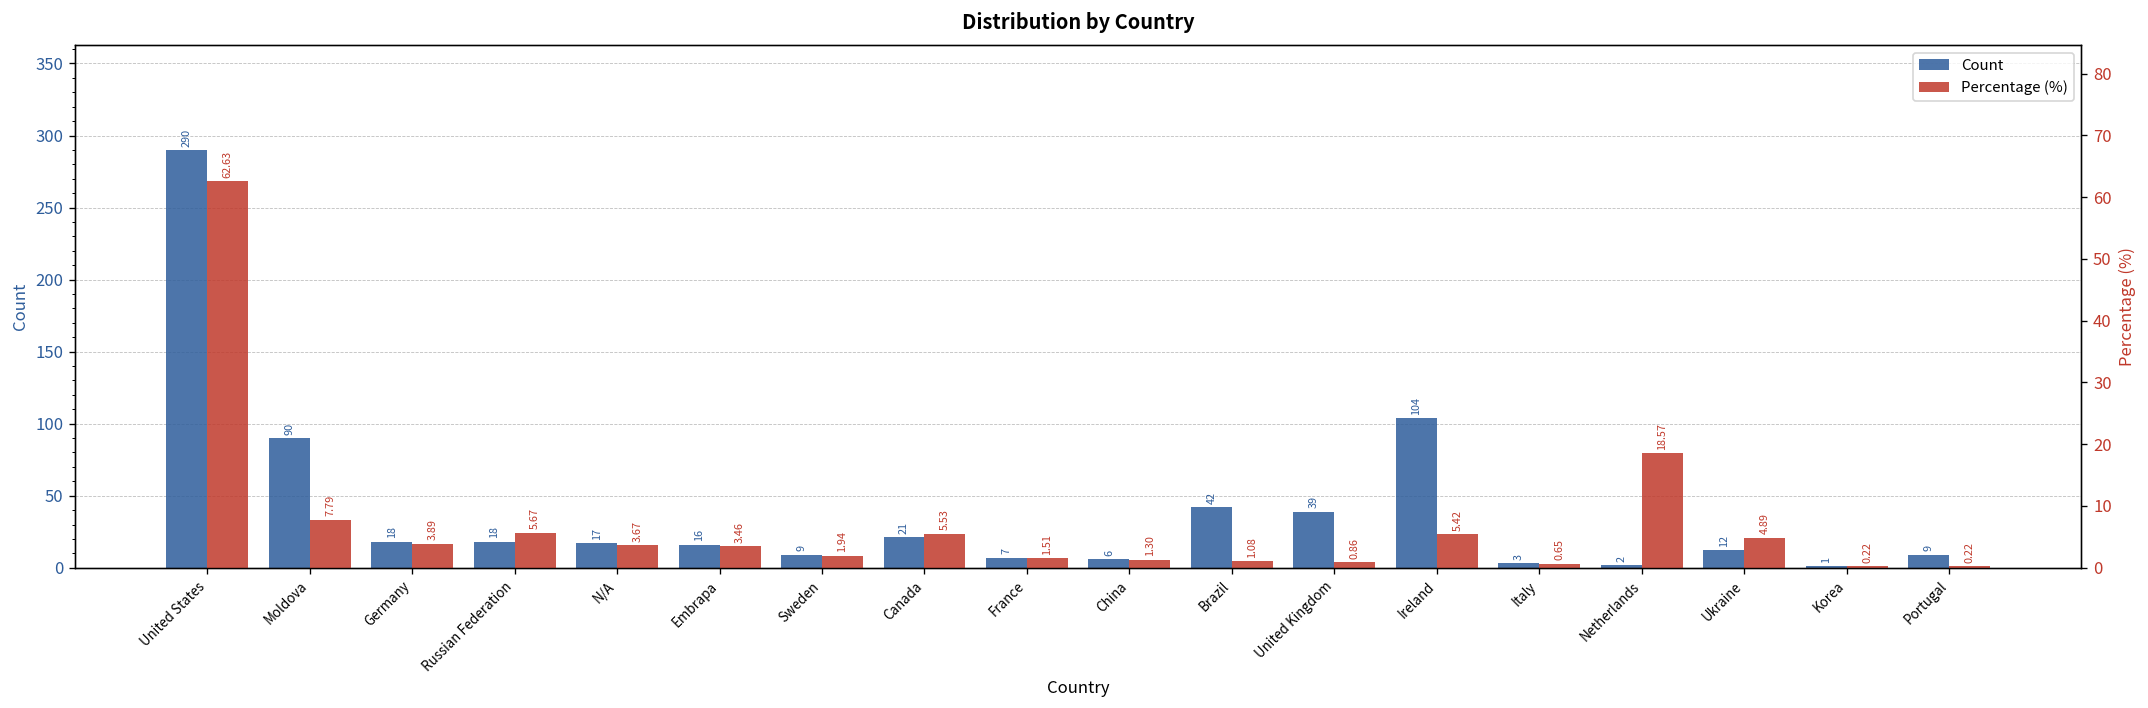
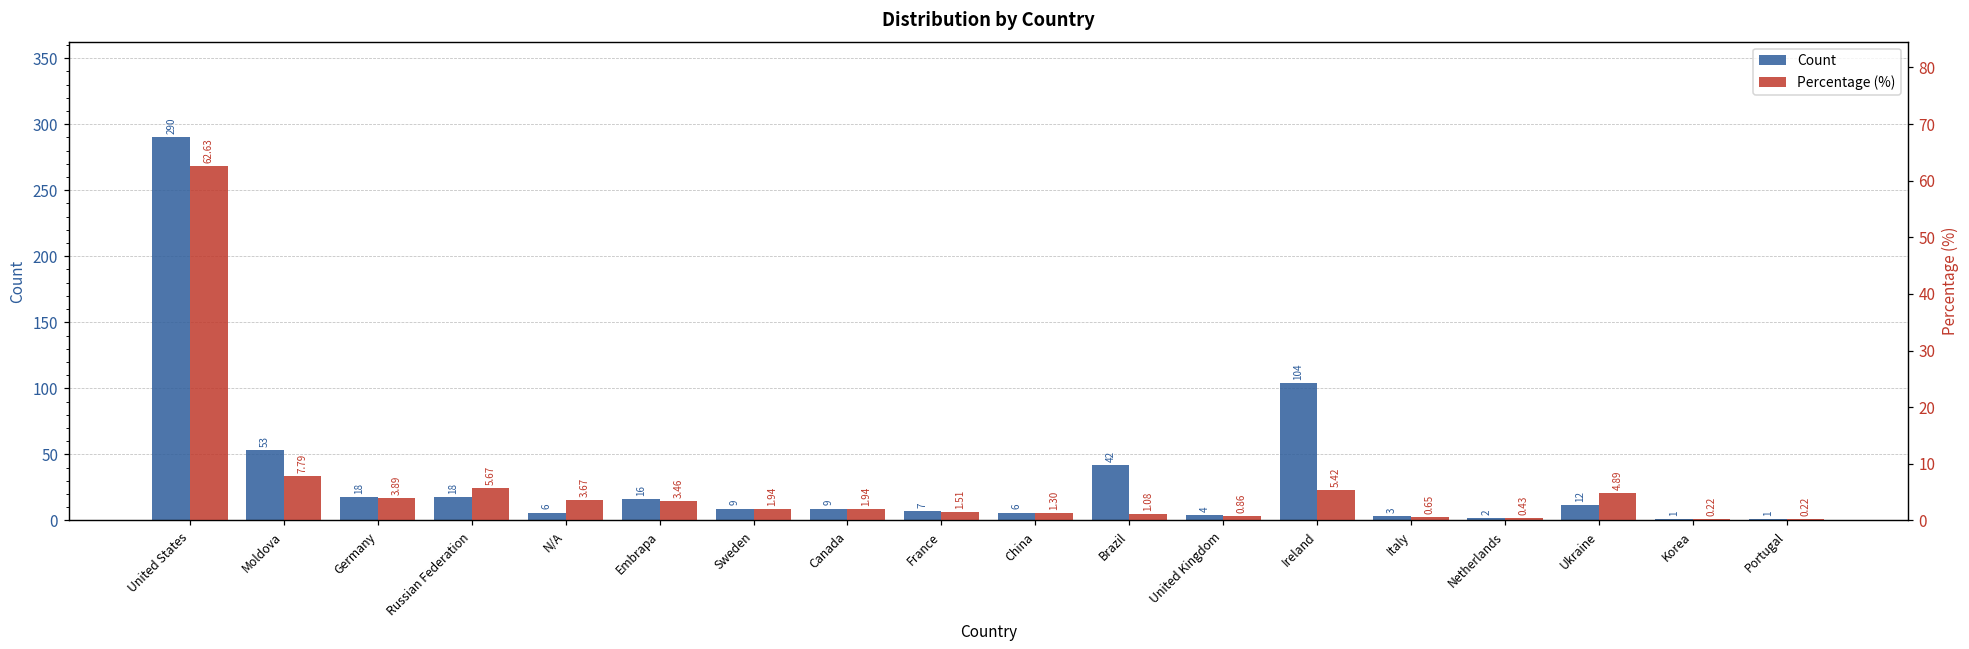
  {
    "Count": {
      "United States": 290,
-     "Moldova": 90,
+     "Moldova": 53,
      "Germany": 18,
      "Russian Federation": 18,
-     "N/A": 17,
+     "N/A": 6,
      "Embrapa": 16,
      "Sweden": 9,
-     "Canada": 21,
+     "Canada": 9,
      "France": 7,
      "China": 6,
      "Brazil": 42,
-     "United Kingdom": 39,
+     "United Kingdom": 4,
      "Ireland": 104,
      "Italy": 3,
      "Netherlands": 2,
      "Ukraine": 12,
      "Korea": 1,
-     "Portugal": 9
+     "Portugal": 1
    },
    "Percentage (%)": {
      "United States": 62.63,
      "Moldova": 7.79,
      "Germany": 3.89,
      "Russian Federation": 5.67,
      "N/A": 3.67,
      "Embrapa": 3.46,
      "Sweden": 1.94,
-     "Canada": 5.53,
+     "Canada": 1.94,
      "France": 1.51,
      "China": 1.30,
      "Brazil": 1.08,
      "United Kingdom": 0.86,
      "Ireland": 5.42,
      "Italy": 0.65,
-     "Netherlands": 18.57,
+     "Netherlands": 0.43,
      "Ukraine": 4.89,
      "Korea": 0.22,
      "Portugal": 0.22
    }
  }
